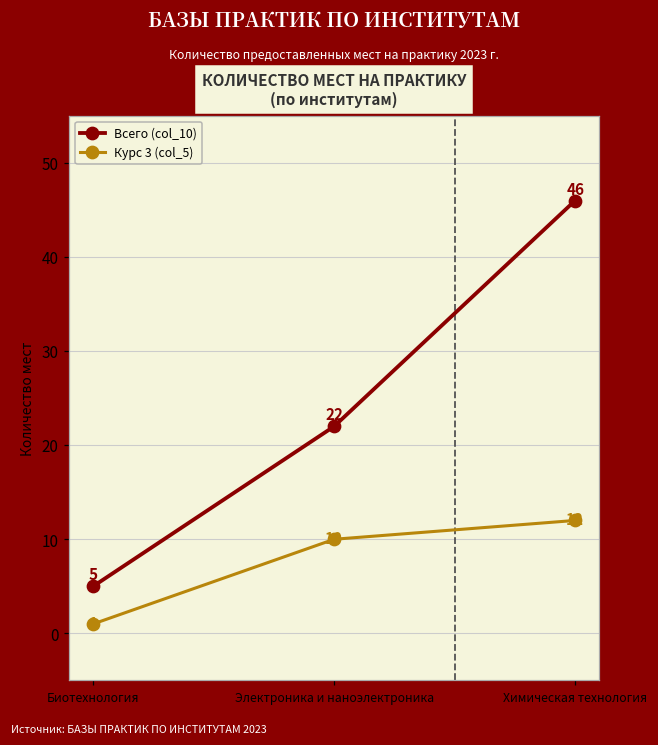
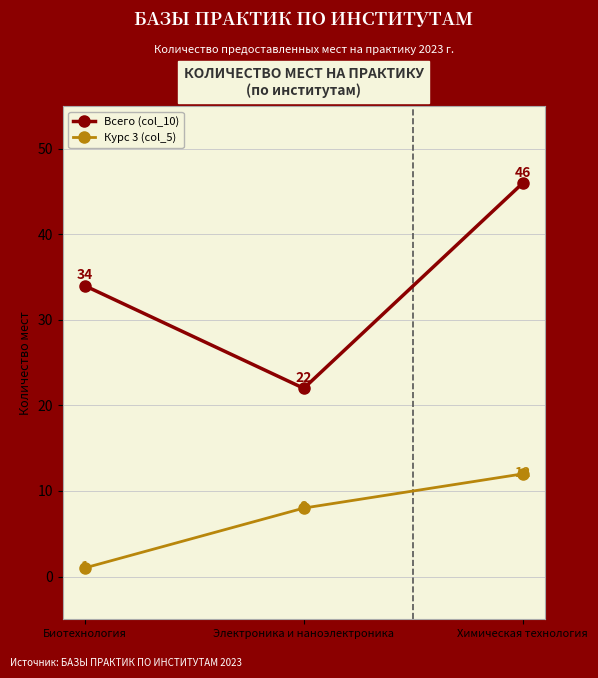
  {
    "Всего (col_10)": {
-     "Биотехнология": 5,
+     "Биотехнология": 34,
      "Электроника и наноэлектроника": 22,
      "Химическая технология": 46
    },
    "Курс 3 (col_5)": {
      "Биотехнология": 1,
-     "Электроника и наноэлектроника": 10
+     "Электроника и наноэлектроника": 8
    }
  }
